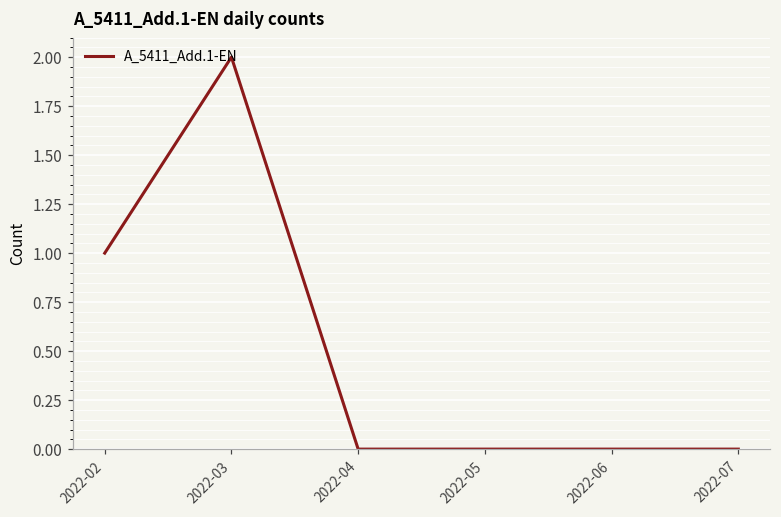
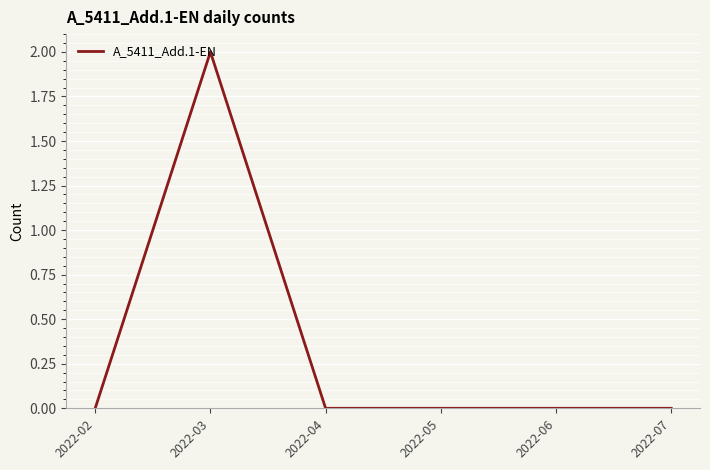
  {
-   "2022-02": 1,
+   "2022-02": 0,
    "2022-03": 2,
    "2022-04": 0,
    "2022-05": 0,
    "2022-06": 0,
    "2022-07": 0
  }
